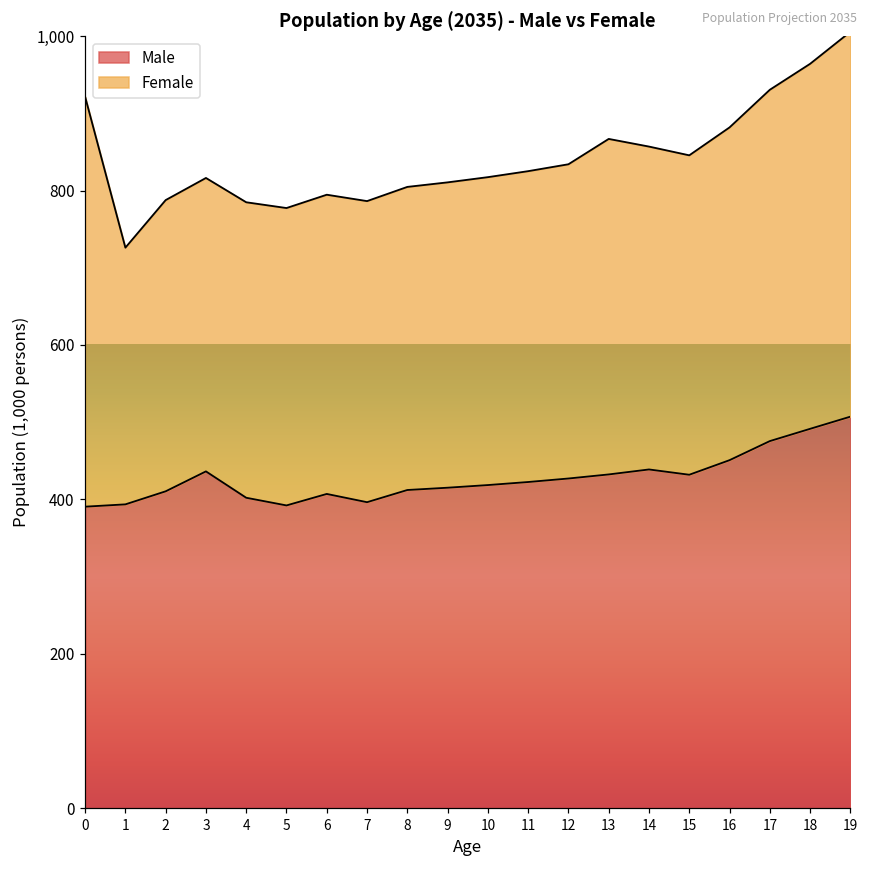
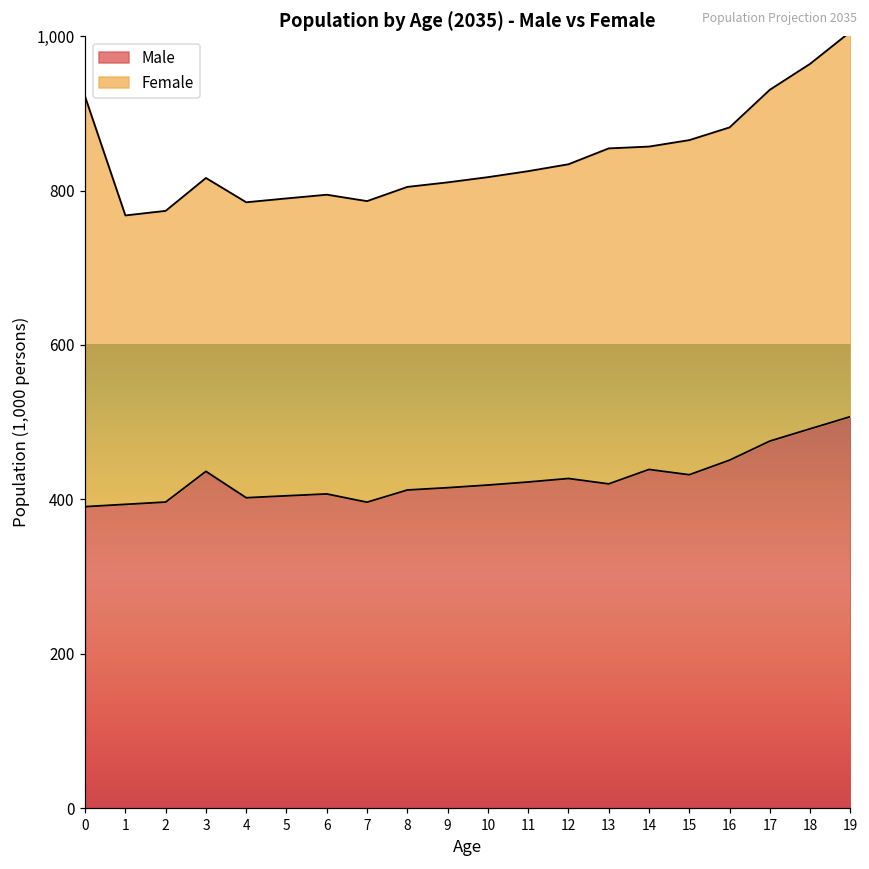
  {
    "Male": {
      "0": 390,
      "1": 390,
-     "2": 410,
+     "2": 400,
      "3": 440,
      "4": 400,
-     "5": 390,
+     "5": 400,
      "6": 410,
      "7": 400,
      "8": 410,
      "9": 420,
      "10": 420,
      "11": 420,
      "12": 430,
-     "13": 430,
+     "13": 420,
      "14": 440,
      "15": 430,
      "16": 450,
      "17": 480,
      "18": 490,
      "19": 510
    },
    "Female": {
      "0": 530,
-     "1": 330,
+     "1": 370,
      "2": 380,
      "3": 380,
      "4": 380,
      "5": 390,
      "6": 390,
      "7": 390,
      "8": 390,
      "9": 400,
      "10": 400,
      "11": 400,
      "12": 410,
      "13": 430,
      "14": 420,
-     "15": 410,
+     "15": 430,
      "16": 430,
      "17": 460,
      "18": 470
    }
  }
